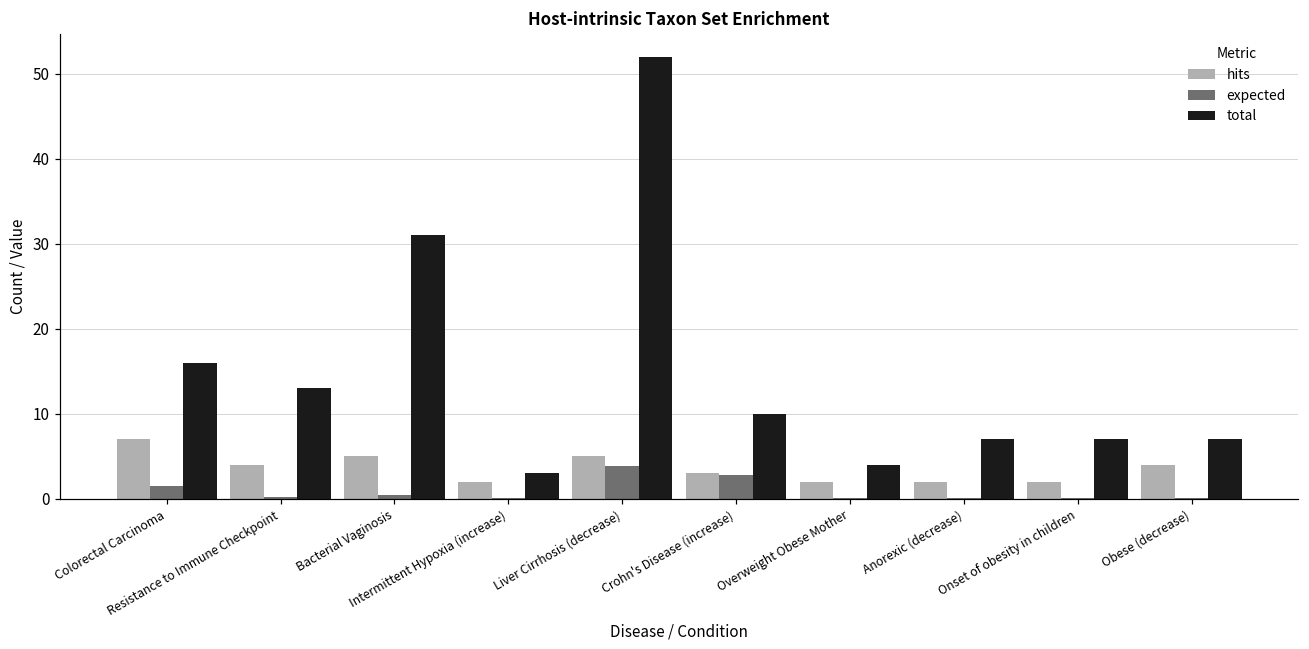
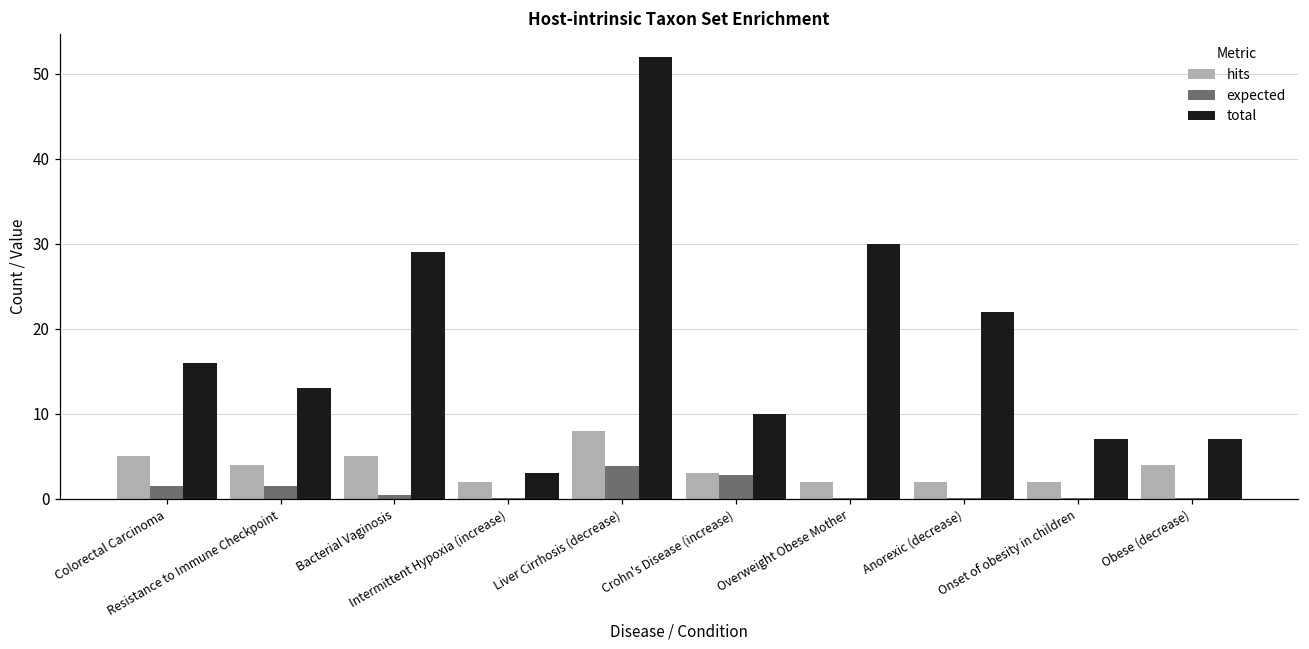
  {
    "hits": {
-     "Colorectal Carcinoma": 7,
+     "Colorectal Carcinoma": 5,
      "Resistance to Immune Checkpoint": 4,
      "Bacterial Vaginosis": 5,
      "Intermittent Hypoxia (increase)": 2,
-     "Liver Cirrhosis (decrease)": 5,
+     "Liver Cirrhosis (decrease)": 8,
      "Crohn's Disease (increase)": 3,
      "Overweight Obese Mother": 2,
      "Anorexic (decrease)": 2,
      "Onset of obesity in children": 2,
      "Obese (decrease)": 4
    },
    "expected": {
      "Colorectal Carcinoma": 1,
-     "Resistance to Immune Checkpoint": 0,
+     "Resistance to Immune Checkpoint": 1,
      "Bacterial Vaginosis": 0,
      "Liver Cirrhosis (decrease)": 4,
      "Crohn's Disease (increase)": 3
    },
    "total": {
      "Colorectal Carcinoma": 16,
      "Resistance to Immune Checkpoint": 13,
-     "Bacterial Vaginosis": 31,
+     "Bacterial Vaginosis": 29,
      "Intermittent Hypoxia (increase)": 3,
      "Liver Cirrhosis (decrease)": 52,
      "Crohn's Disease (increase)": 10,
-     "Overweight Obese Mother": 4,
-     "Anorexic (decrease)": 7,
+     "Overweight Obese Mother": 30,
+     "Anorexic (decrease)": 22,
      "Onset of obesity in children": 7,
      "Obese (decrease)": 7
    }
  }
